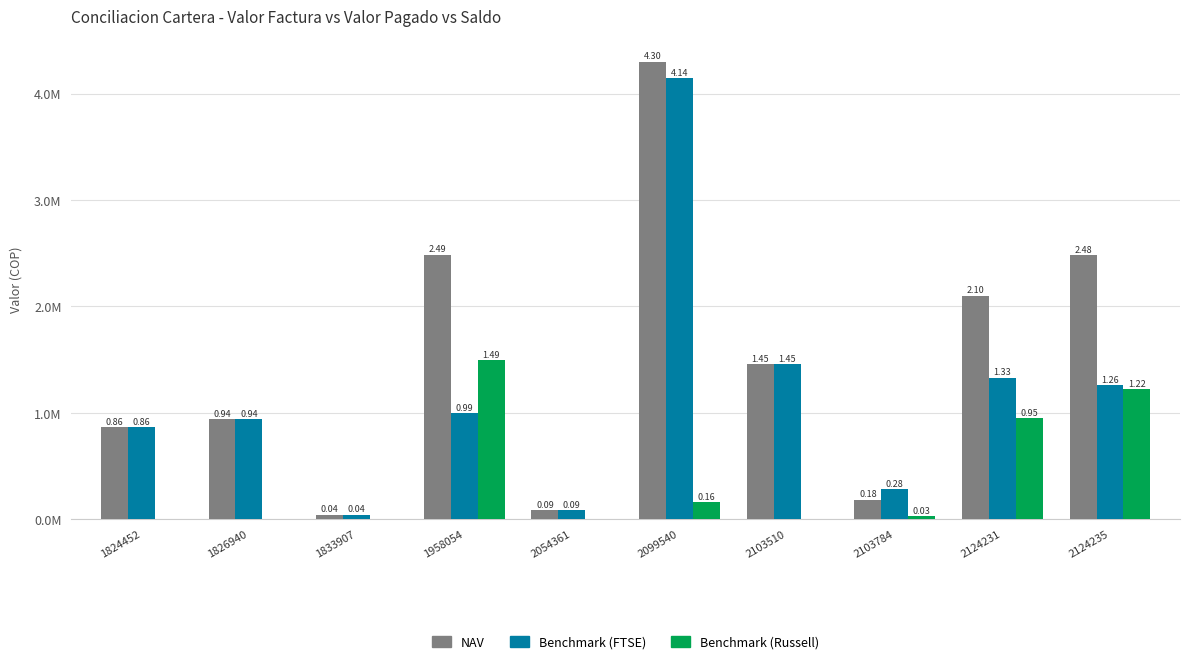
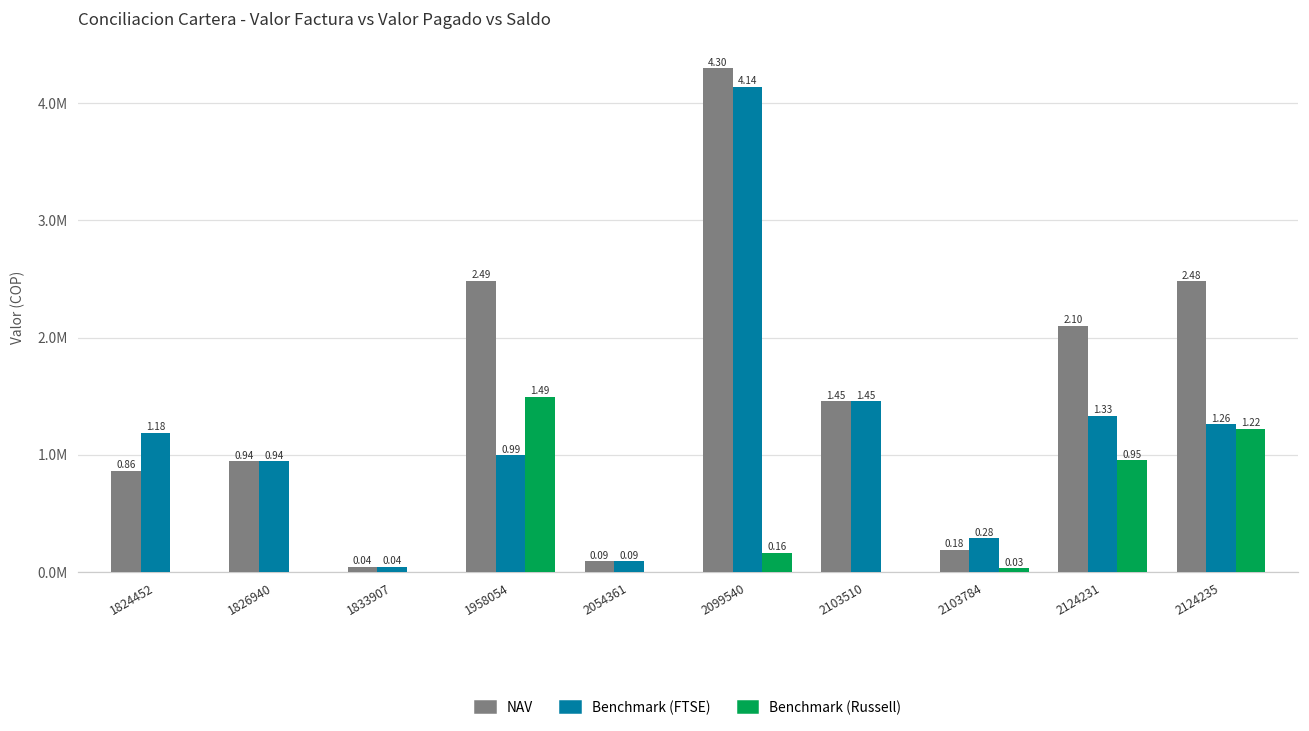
  {
    "NAV": {
      "1824452": 0.86,
      "1826940": 0.94,
      "1833907": 0.04,
      "1958054": 2.49,
      "2054361": 0.09,
      "2099540": 4.30,
      "2103510": 1.45,
      "2103784": 0.18,
      "2124231": 2.10,
      "2124235": 2.48
    },
    "Benchmark (FTSE)": {
-     "1824452": 0.86,
+     "1824452": 1.18,
      "1826940": 0.94,
      "1833907": 0.04,
      "1958054": 0.99,
      "2054361": 0.09,
      "2099540": 4.14,
      "2103510": 1.45,
      "2103784": 0.28,
      "2124231": 1.33,
      "2124235": 1.26
    },
    "Benchmark (Russell)": {
      "1958054": 1.49,
      "2099540": 0.16,
      "2103784": 0.03,
      "2124231": 0.95,
      "2124235": 1.22
    }
  }
